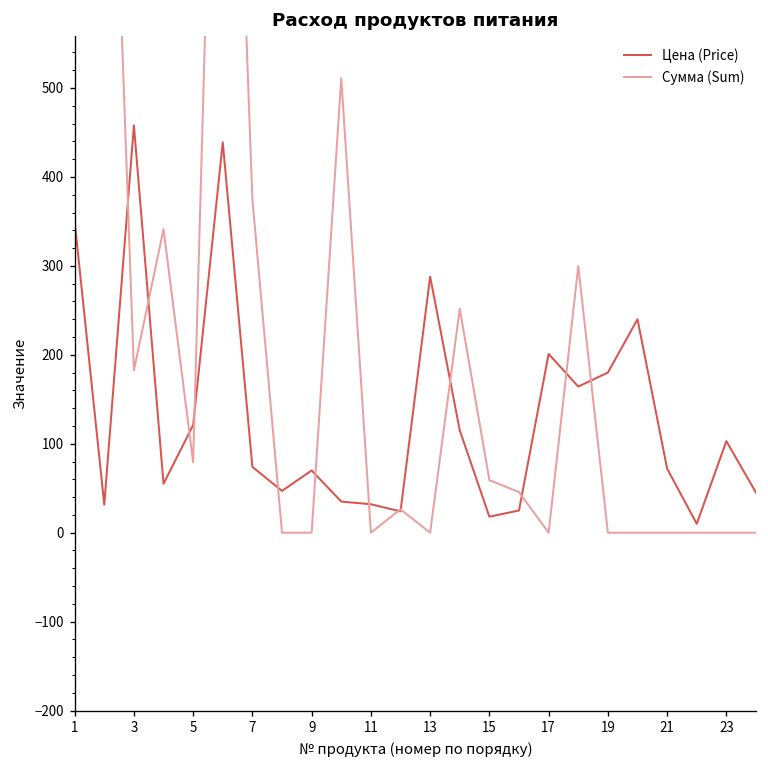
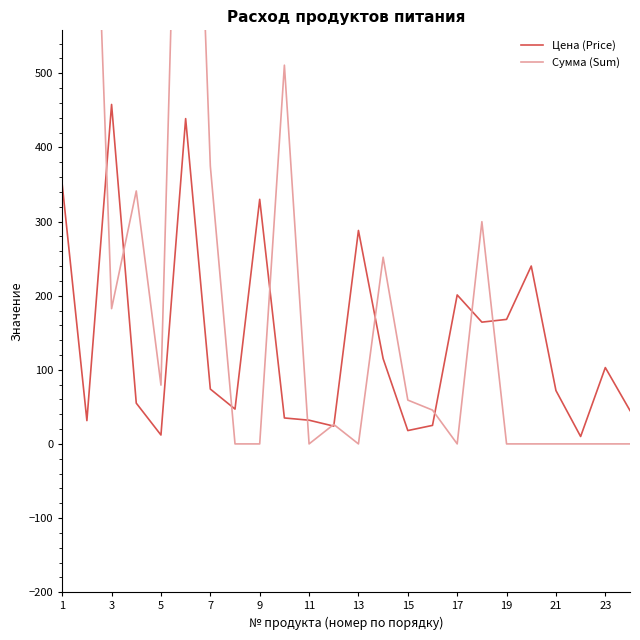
  {
    "Цена (Price)": {
      "1": 350,
      "3": 460,
-     "5": 120,
+     "5": 10,
      "7": 70,
-     "9": 70,
+     "9": 330,
      "11": 30,
      "13": 290,
      "15": 20,
      "17": 200,
-     "19": 180,
+     "19": 170,
      "21": 70,
      "23": 100
    },
    "Сумма (Sum)": {
      "3": 180,
      "5": 80,
      "7": 370,
      "9": 0,
      "11": 0,
      "13": 0,
      "15": 60,
      "17": 0,
      "19": 0,
      "21": 0,
      "23": 0
    }
  }
